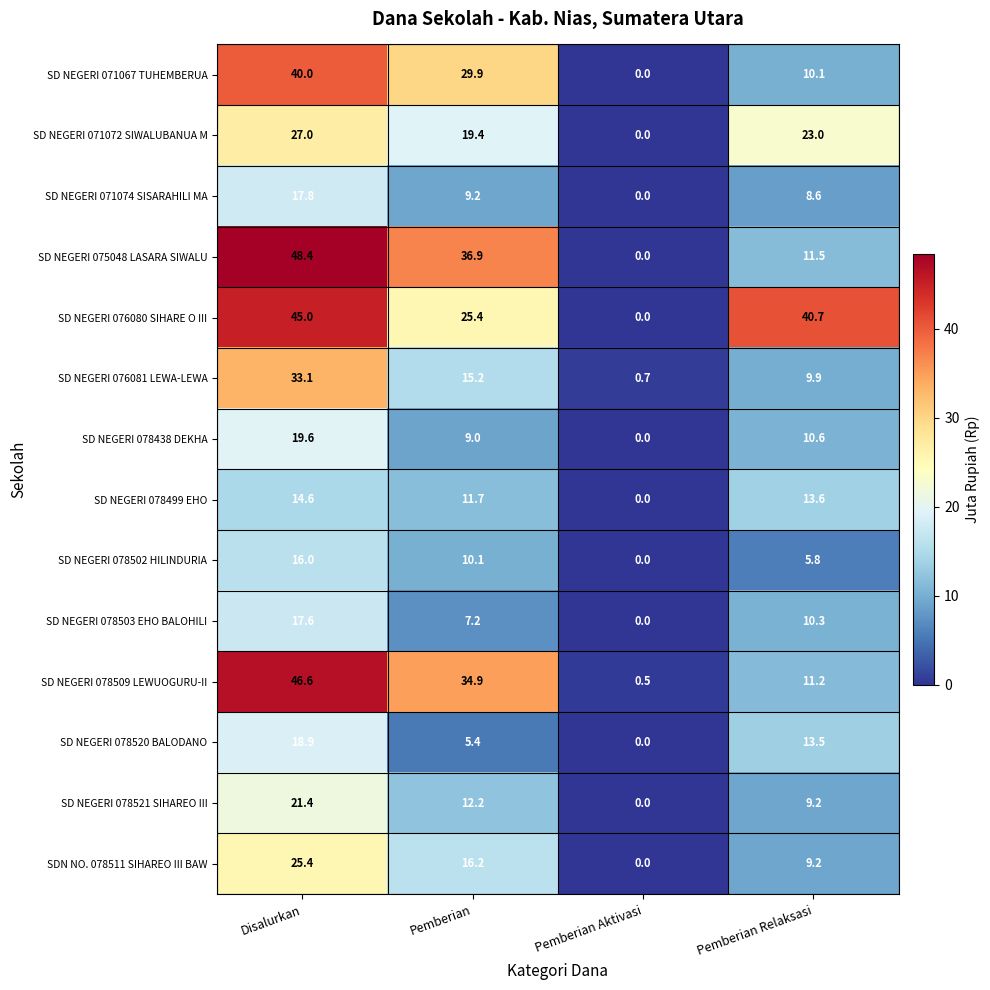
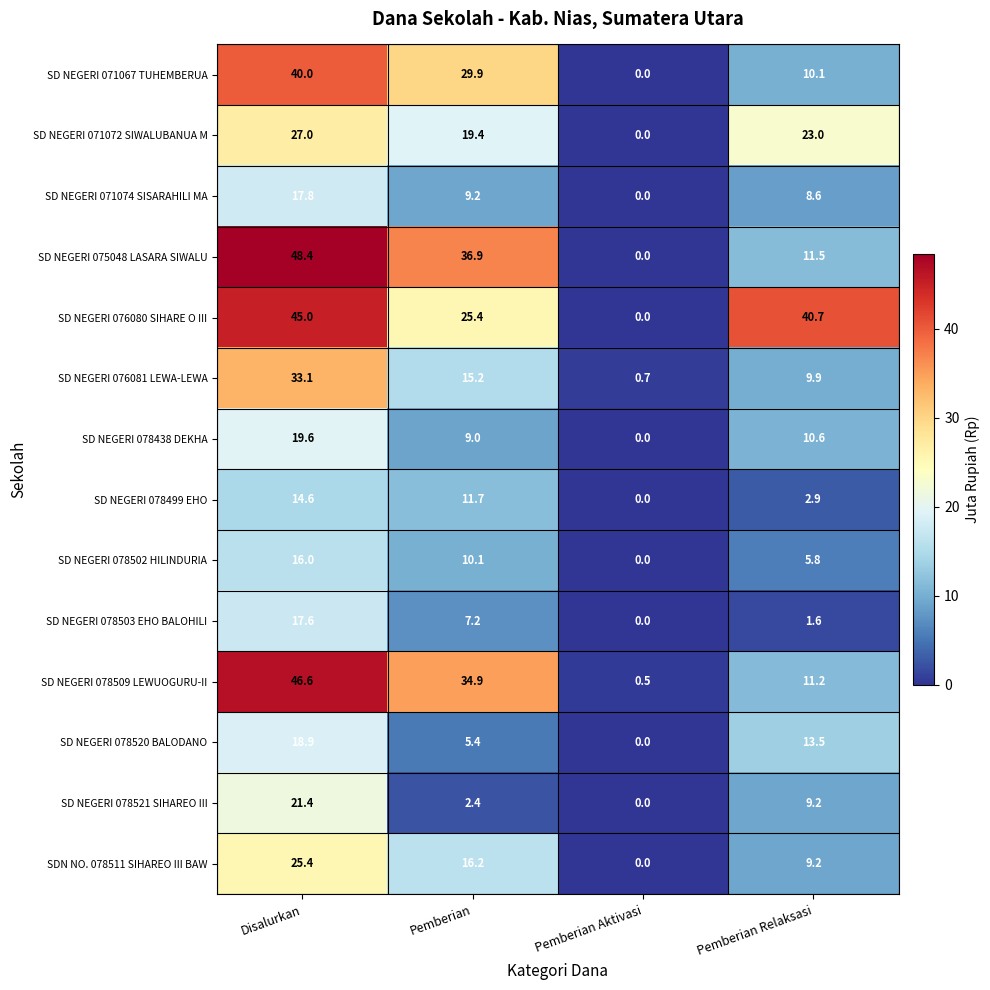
  {
    "SD NEGERI 071067 TUHEMBERUA": {
      "Disalurkan": 40.0,
      "Pemberian": 29.9,
      "Pemberian Aktivasi": 0.0,
      "Pemberian Relaksasi": 10.1
    },
    "SD NEGERI 071072 SIWALUBANUA M": {
      "Disalurkan": 27.0,
      "Pemberian": 19.4,
      "Pemberian Aktivasi": 0.0,
      "Pemberian Relaksasi": 23.0
    },
    "SD NEGERI 071074 SISARAHILI MA": {
      "Disalurkan": 17.8,
      "Pemberian": 9.2,
      "Pemberian Aktivasi": 0.0,
      "Pemberian Relaksasi": 8.6
    },
    "SD NEGERI 075048 LASARA SIWALU": {
      "Disalurkan": 48.4,
      "Pemberian": 36.9,
      "Pemberian Aktivasi": 0.0,
      "Pemberian Relaksasi": 11.5
    },
    "SD NEGERI 076080 SIHARE O III": {
      "Disalurkan": 45.0,
      "Pemberian": 25.4,
      "Pemberian Aktivasi": 0.0,
      "Pemberian Relaksasi": 40.7
    },
    "SD NEGERI 076081 LEWA-LEWA": {
      "Disalurkan": 33.1,
      "Pemberian": 15.2,
      "Pemberian Aktivasi": 0.7,
      "Pemberian Relaksasi": 9.9
    },
    "SD NEGERI 078438 DEKHA": {
      "Disalurkan": 19.6,
      "Pemberian": 9.0,
      "Pemberian Aktivasi": 0.0,
      "Pemberian Relaksasi": 10.6
    },
    "SD NEGERI 078499 EHO": {
      "Disalurkan": 14.6,
      "Pemberian": 11.7,
      "Pemberian Aktivasi": 0.0,
-     "Pemberian Relaksasi": 13.6
+     "Pemberian Relaksasi": 2.9
    },
    "SD NEGERI 078502 HILINDURIA": {
      "Disalurkan": 16.0,
      "Pemberian": 10.1,
      "Pemberian Aktivasi": 0.0,
      "Pemberian Relaksasi": 5.8
    },
    "SD NEGERI 078503 EHO BALOHILI": {
      "Disalurkan": 17.6,
      "Pemberian": 7.2,
      "Pemberian Aktivasi": 0.0,
-     "Pemberian Relaksasi": 10.3
+     "Pemberian Relaksasi": 1.6
    },
    "SD NEGERI 078509 LEWUOGURU-II": {
      "Disalurkan": 46.6,
      "Pemberian": 34.9,
      "Pemberian Aktivasi": 0.5,
      "Pemberian Relaksasi": 11.2
    },
    "SD NEGERI 078520 BALODANO": {
      "Pemberian": 5.4,
      "Pemberian Aktivasi": 0.0,
      "Pemberian Relaksasi": 13.5
    },
    "SD NEGERI 078521 SIHAREO III": {
      "Disalurkan": 21.4,
-     "Pemberian": 12.2,
+     "Pemberian": 2.4,
      "Pemberian Aktivasi": 0.0,
      "Pemberian Relaksasi": 9.2
    },
    "SDN NO. 078511 SIHAREO III BAW": {
      "Disalurkan": 25.4,
      "Pemberian": 16.2,
      "Pemberian Aktivasi": 0.0,
      "Pemberian Relaksasi": 9.2
    }
  }
